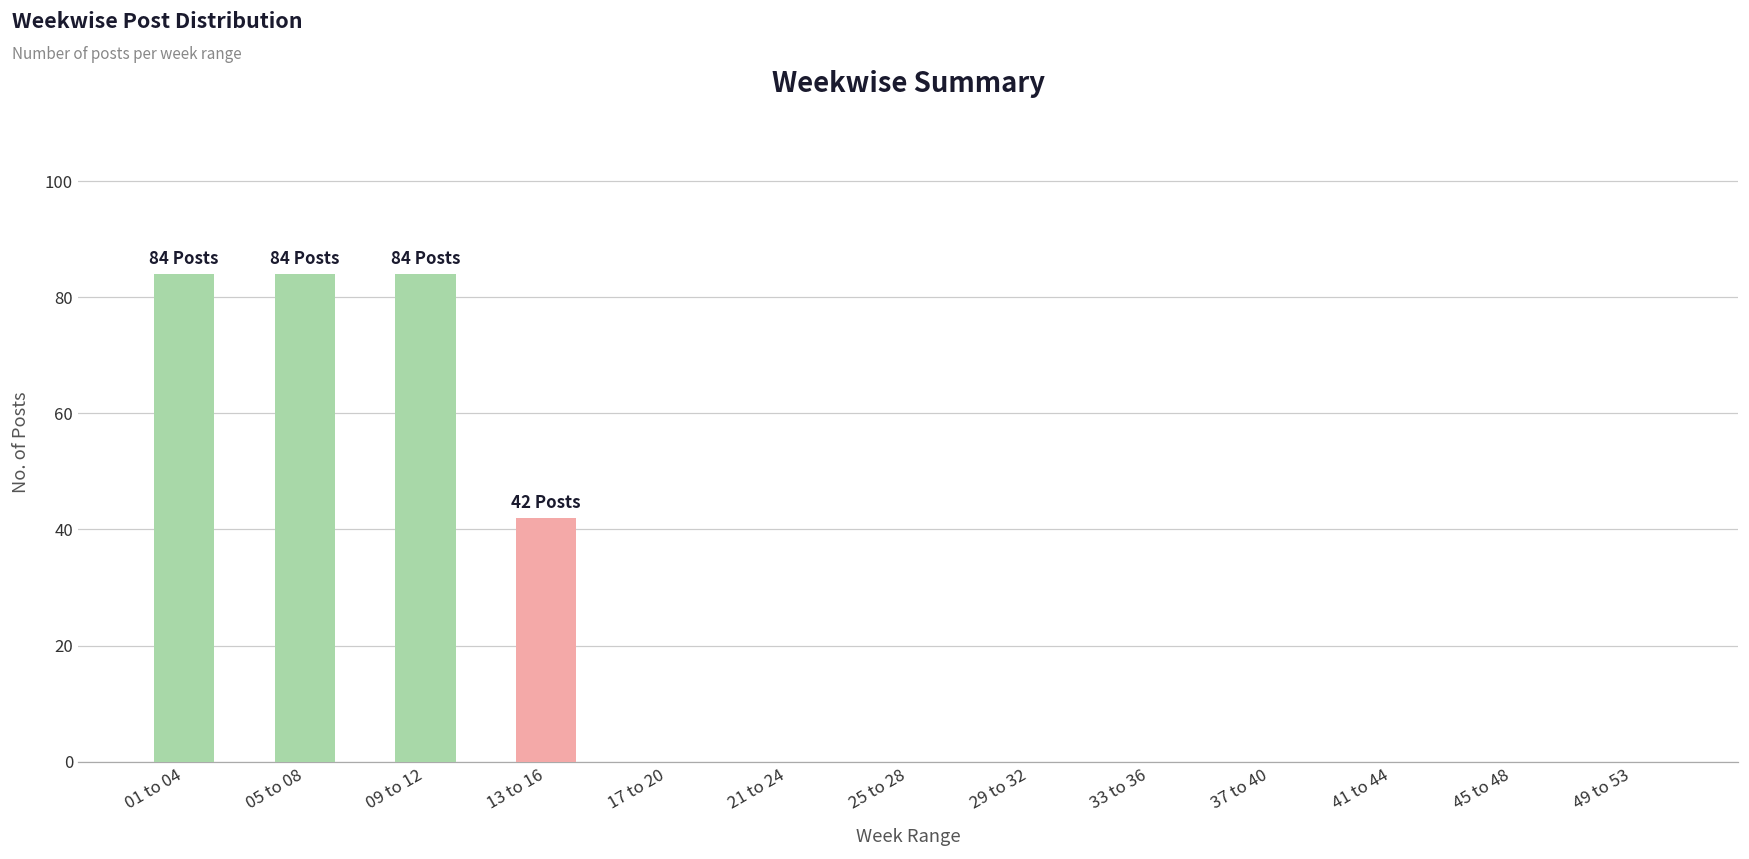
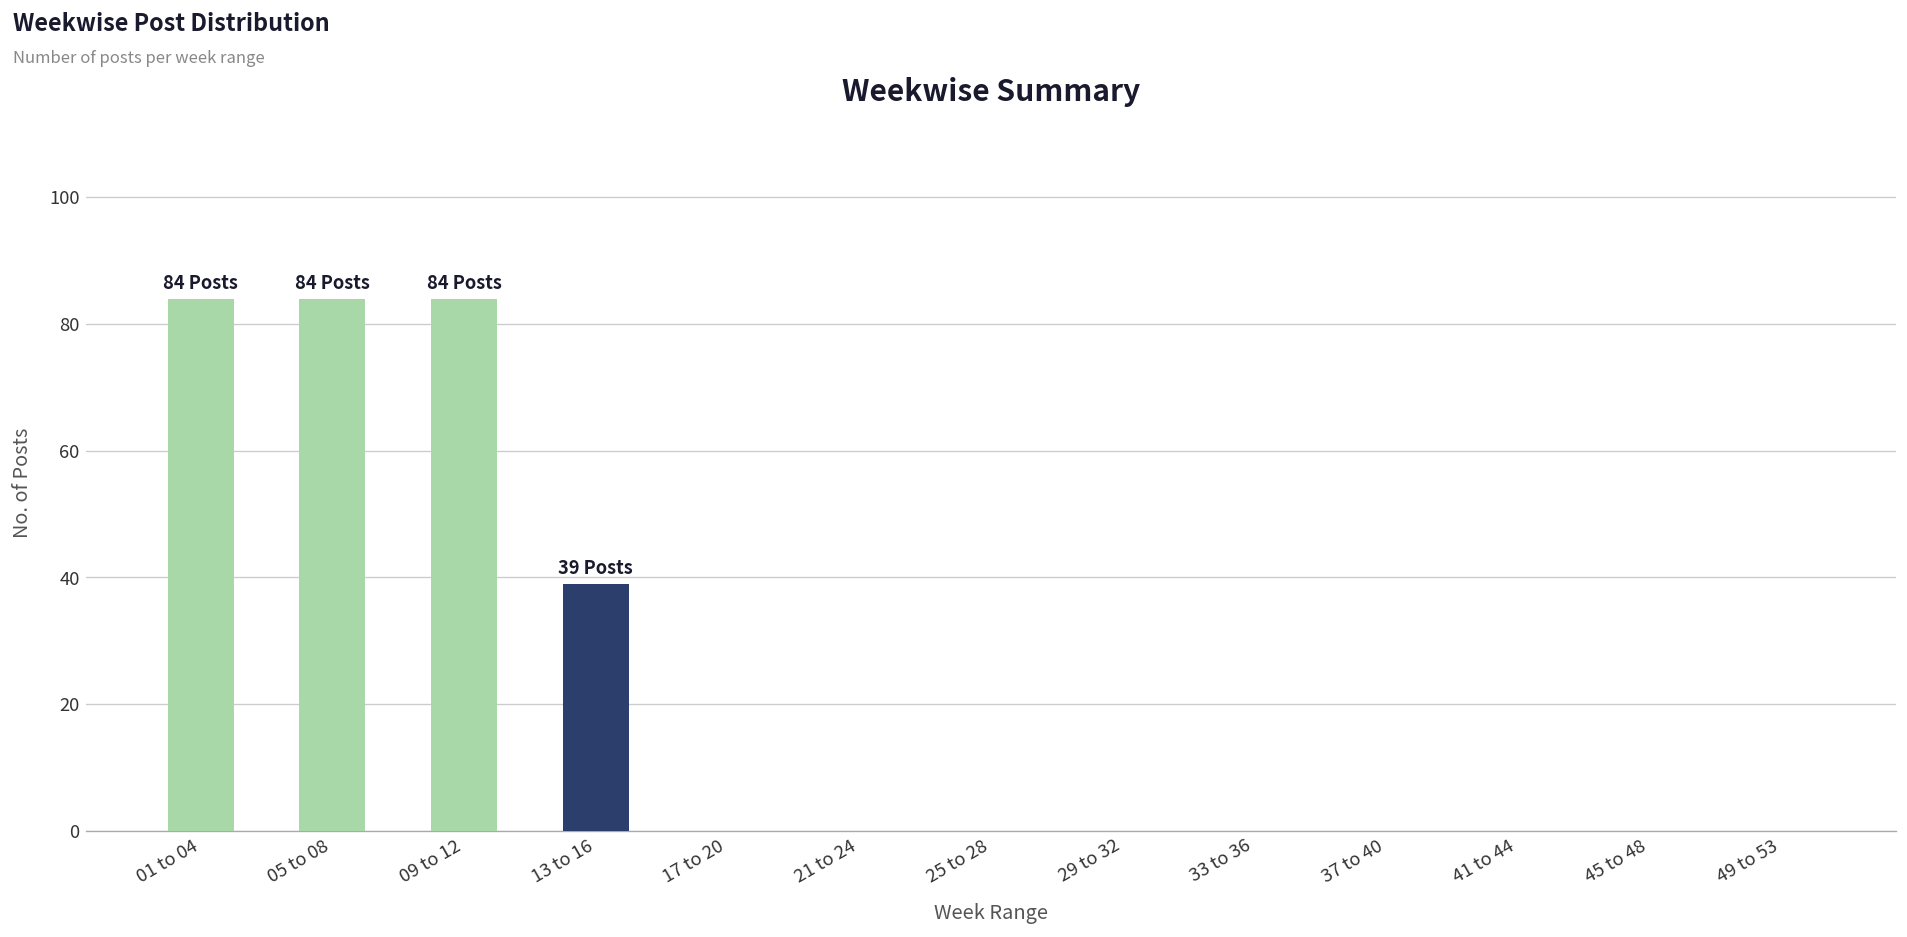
  {
    "01 to 04": 84,
    "05 to 08": 84,
    "09 to 12": 84,
-   "13 to 16": 42
+   "13 to 16": 39
  }
